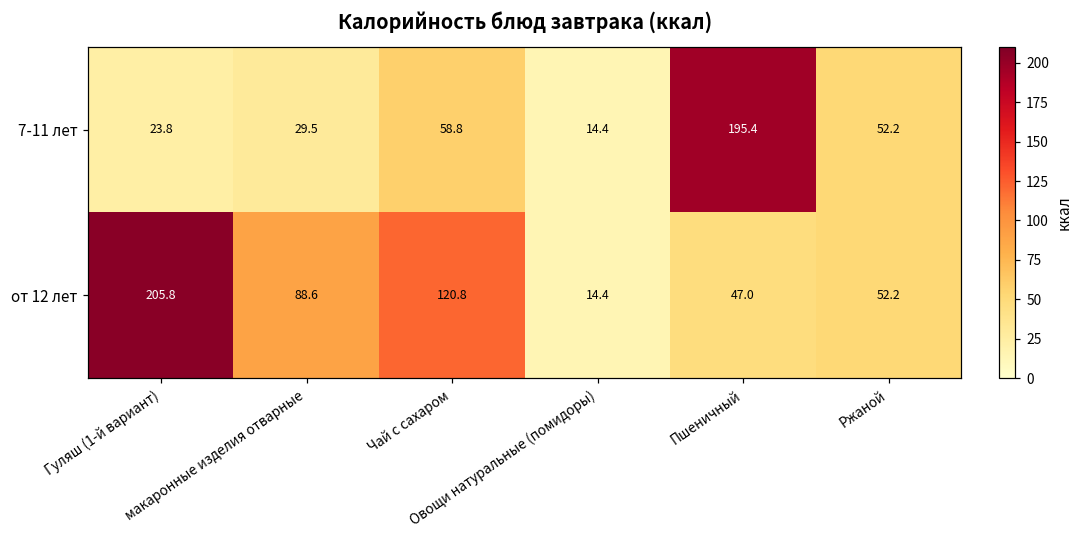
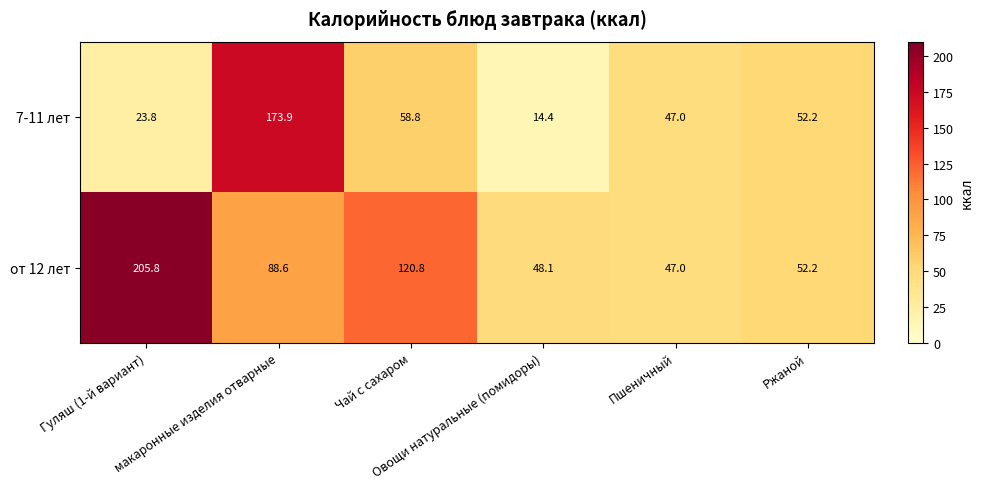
  {
    "7-11 лет": {
      "Гуляш (1-й вариант)": 23.8,
-     "макаронные изделия отварные": 29.5,
+     "макаронные изделия отварные": 173.9,
      "Чай с сахаром": 58.8,
      "Овощи натуральные (помидоры)": 14.4,
-     "Пшеничный": 195.4,
+     "Пшеничный": 47.0,
      "Ржаной": 52.2
    },
    "от 12 лет": {
      "Гуляш (1-й вариант)": 205.8,
      "макаронные изделия отварные": 88.6,
      "Чай с сахаром": 120.8,
-     "Овощи натуральные (помидоры)": 14.4,
+     "Овощи натуральные (помидоры)": 48.1,
      "Пшеничный": 47.0,
      "Ржаной": 52.2
    }
  }
